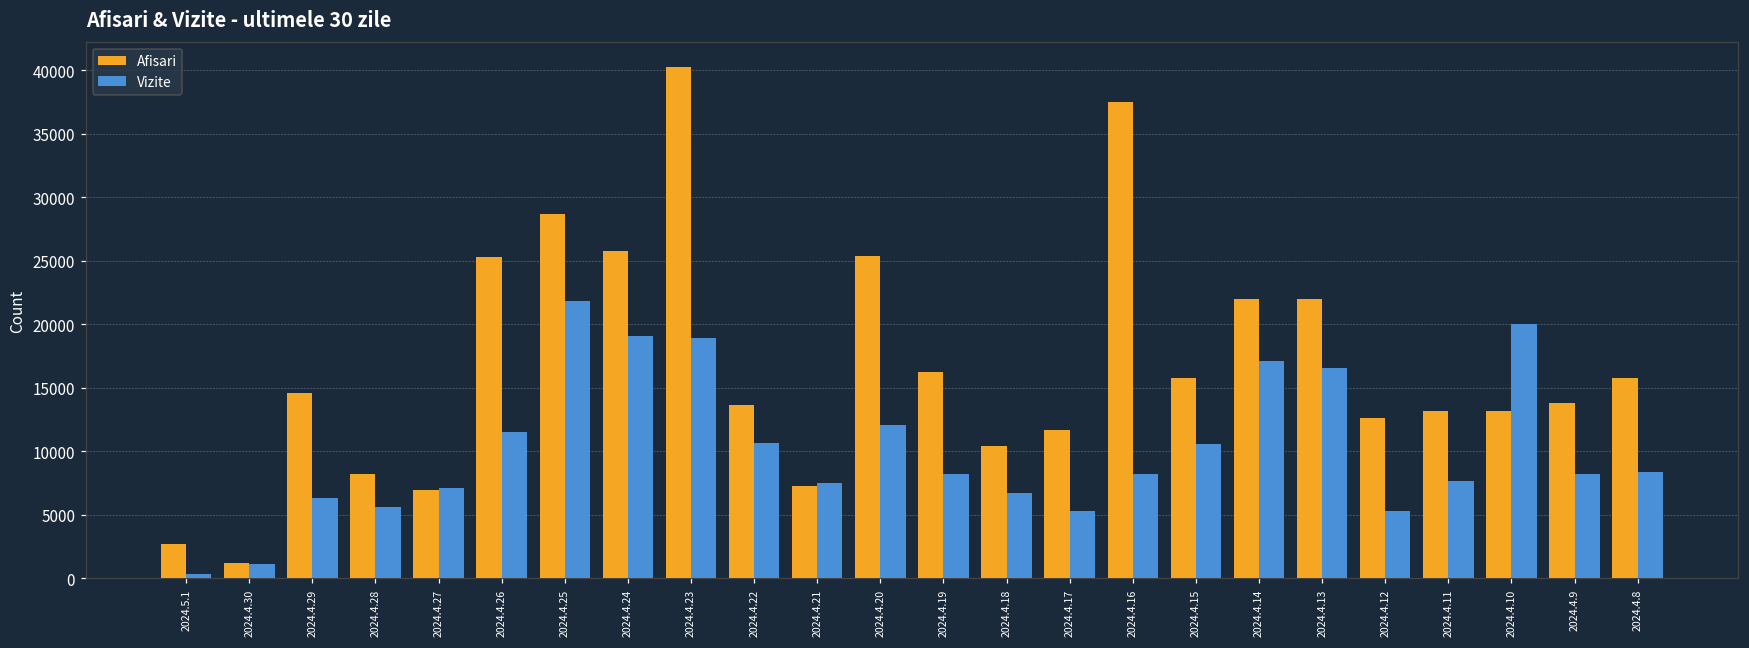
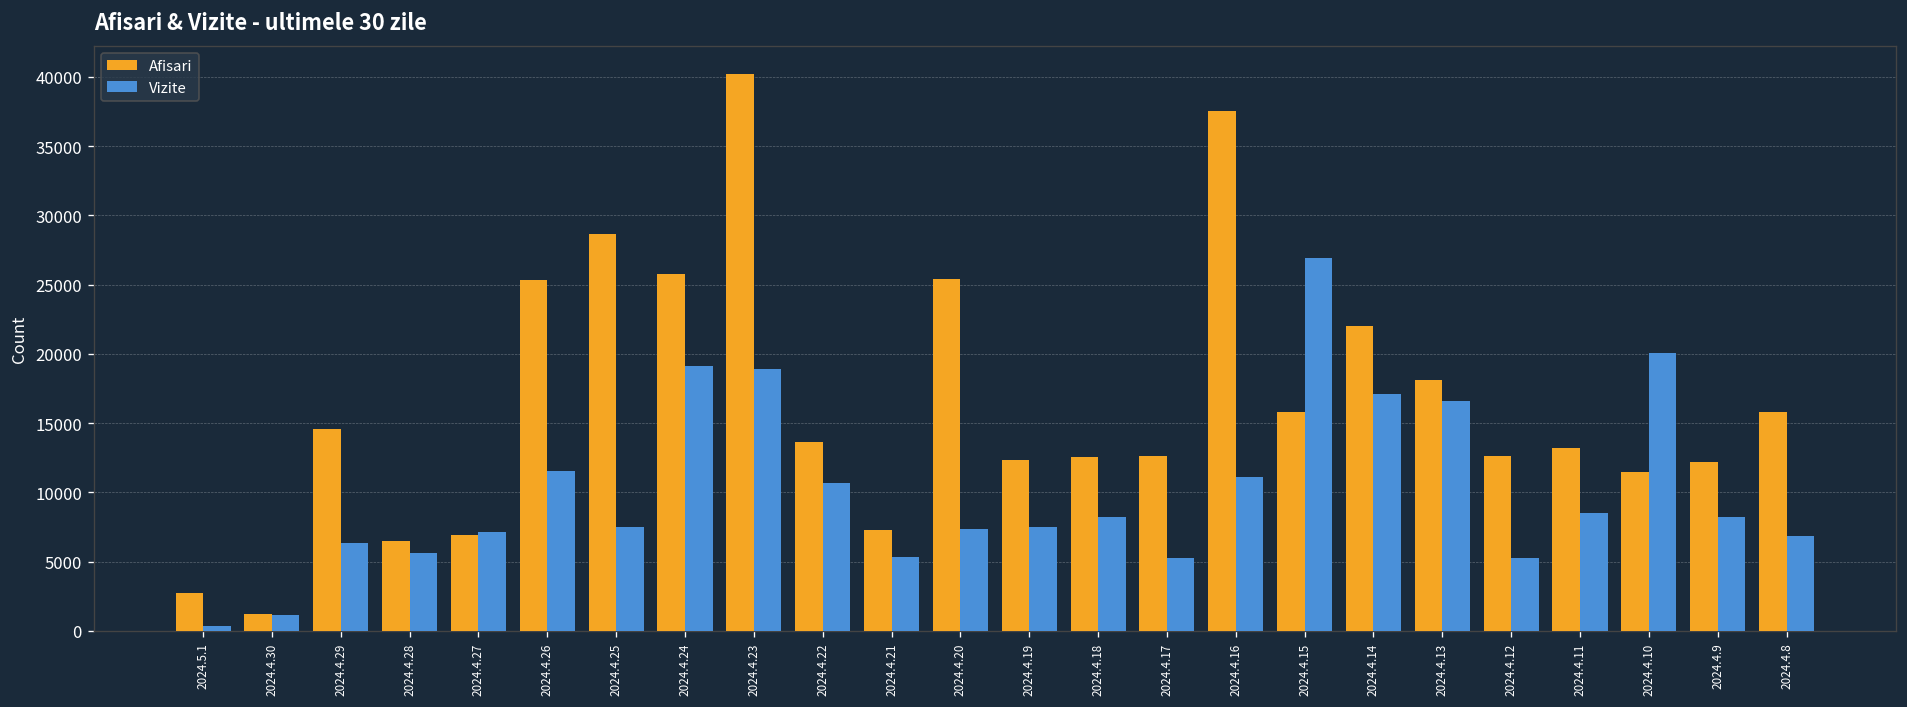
  {
    "Afisari": {
      "2024.5.1": 2700,
      "2024.4.30": 1200,
      "2024.4.29": 14600,
-     "2024.4.28": 8200,
+     "2024.4.28": 6500,
      "2024.4.27": 6900,
      "2024.4.26": 25300,
      "2024.4.25": 28700,
      "2024.4.24": 25800,
      "2024.4.23": 40200,
      "2024.4.22": 13700,
      "2024.4.21": 7300,
      "2024.4.20": 25400,
-     "2024.4.19": 16300,
-     "2024.4.18": 10400,
-     "2024.4.17": 11700,
+     "2024.4.19": 12300,
+     "2024.4.18": 12600,
+     "2024.4.17": 12600,
      "2024.4.16": 37500,
      "2024.4.15": 15800,
      "2024.4.14": 22000,
-     "2024.4.13": 22000,
+     "2024.4.13": 18100,
      "2024.4.12": 12600,
      "2024.4.11": 13200,
-     "2024.4.10": 13200,
-     "2024.4.9": 13800,
+     "2024.4.10": 11500,
+     "2024.4.9": 12200,
      "2024.4.8": 15800
    },
    "Vizite": {
      "2024.5.1": 300,
      "2024.4.30": 1100,
      "2024.4.29": 6300,
      "2024.4.28": 5600,
      "2024.4.27": 7100,
      "2024.4.26": 11500,
-     "2024.4.25": 21800,
+     "2024.4.25": 7500,
      "2024.4.24": 19100,
      "2024.4.23": 18900,
      "2024.4.22": 10700,
-     "2024.4.21": 7500,
-     "2024.4.20": 12100,
-     "2024.4.19": 8200,
-     "2024.4.18": 6700,
+     "2024.4.21": 5300,
+     "2024.4.20": 7300,
+     "2024.4.19": 7500,
+     "2024.4.18": 8200,
      "2024.4.17": 5300,
-     "2024.4.16": 8200,
-     "2024.4.15": 10600,
+     "2024.4.16": 11100,
+     "2024.4.15": 26900,
      "2024.4.14": 17100,
      "2024.4.13": 16600,
      "2024.4.12": 5300,
-     "2024.4.11": 7700,
+     "2024.4.11": 8500,
      "2024.4.10": 20100,
      "2024.4.9": 8200,
-     "2024.4.8": 8300
+     "2024.4.8": 6800
    }
  }
